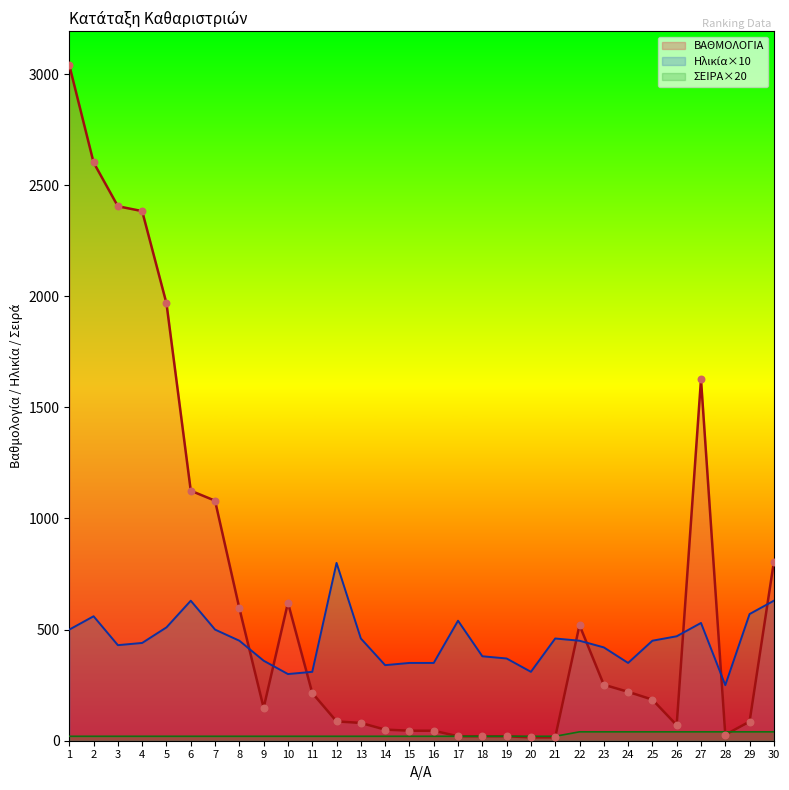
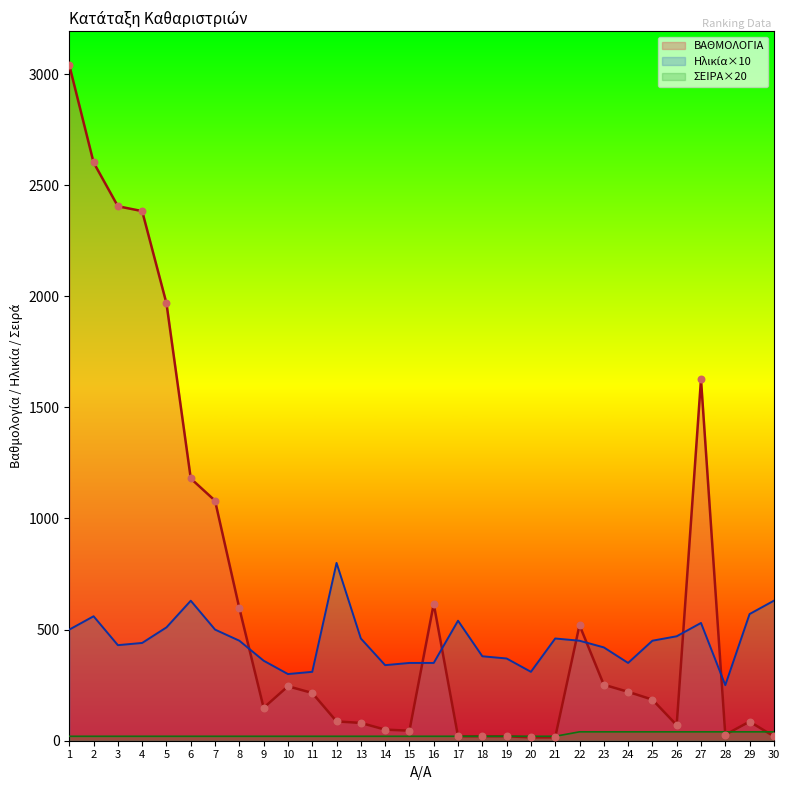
  {
    "ΒΑΘΜΟΛΟΓΙΑ": {
      "1": 3040,
      "2": 2600,
      "3": 2410,
      "4": 2380,
      "5": 1970,
-     "6": 1130,
+     "6": 1180,
      "7": 1080,
      "8": 600,
      "9": 150,
-     "10": 620,
+     "10": 250,
      "11": 220,
      "12": 90,
      "13": 80,
      "14": 50,
      "15": 50,
-     "16": 50,
+     "16": 620,
      "22": 520,
      "23": 250,
      "24": 220,
      "25": 190,
      "26": 70,
      "27": 1630,
      "28": 30,
      "29": 90,
-     "30": 810
+     "30": 20
    }
  }
